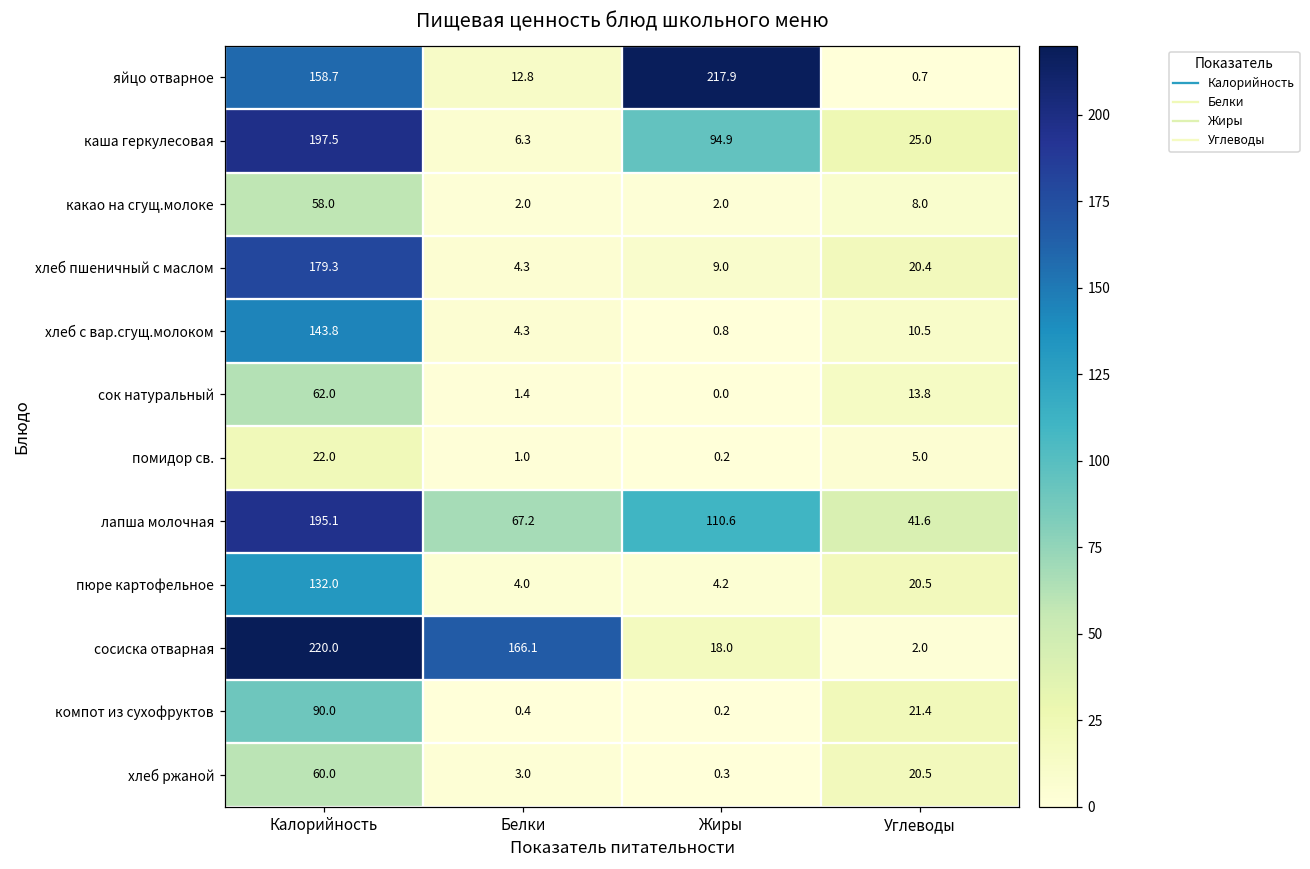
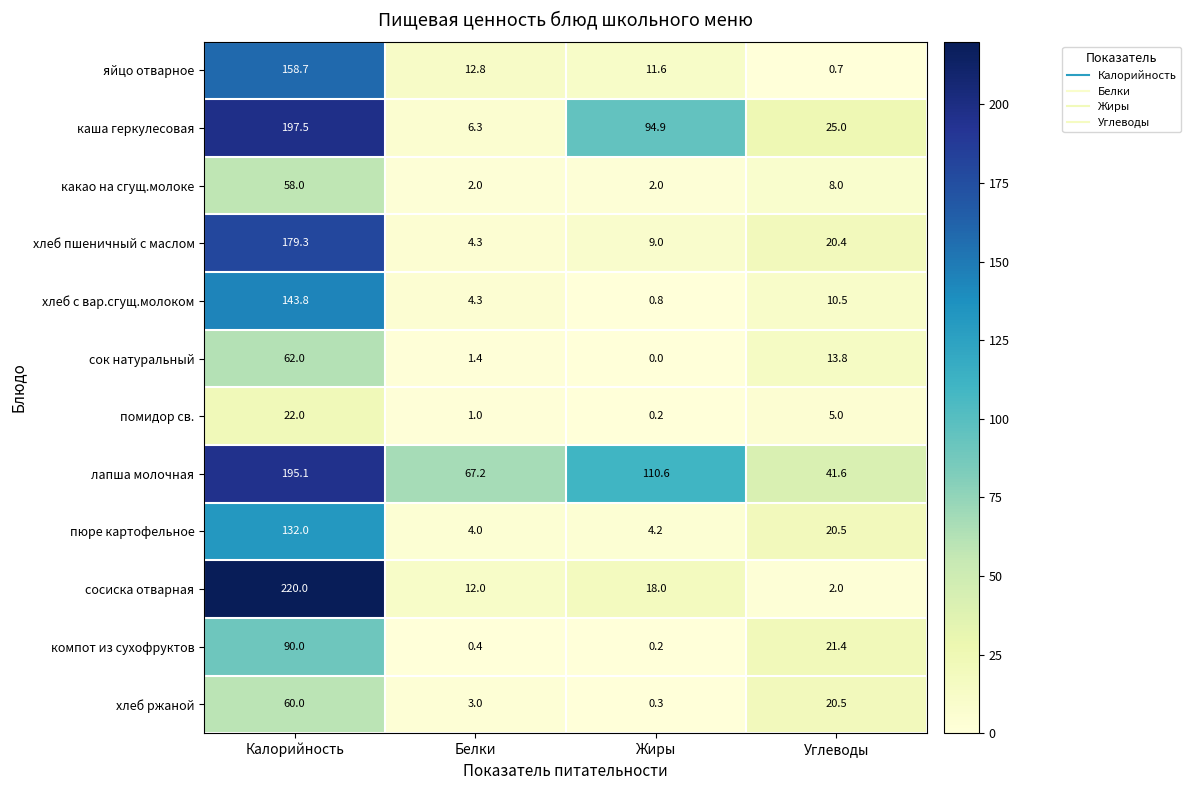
  {
    "яйцо отварное": {
      "Калорийность": 158.7,
      "Белки": 12.8,
-     "Жиры": 217.9,
+     "Жиры": 11.6,
      "Углеводы": 0.7
    },
    "каша геркулесовая": {
      "Калорийность": 197.5,
      "Белки": 6.3,
      "Жиры": 94.9,
      "Углеводы": 25.0
    },
    "какао на сгущ.молоке": {
      "Калорийность": 58.0,
      "Белки": 2.0,
      "Жиры": 2.0,
      "Углеводы": 8.0
    },
    "хлеб пшеничный с маслом": {
      "Калорийность": 179.3,
      "Белки": 4.3,
      "Жиры": 9.0,
      "Углеводы": 20.4
    },
    "хлеб с вар.сгущ.молоком": {
      "Калорийность": 143.8,
      "Белки": 4.3,
      "Жиры": 0.8,
      "Углеводы": 10.5
    },
    "сок натуральный": {
      "Калорийность": 62.0,
      "Белки": 1.4,
      "Жиры": 0.0,
      "Углеводы": 13.8
    },
    "помидор св.": {
      "Калорийность": 22.0,
      "Белки": 1.0,
      "Жиры": 0.2,
      "Углеводы": 5.0
    },
    "лапша молочная": {
      "Калорийность": 195.1,
      "Белки": 67.2,
      "Жиры": 110.6,
      "Углеводы": 41.6
    },
    "пюре картофельное": {
      "Калорийность": 132.0,
      "Белки": 4.0,
      "Жиры": 4.2,
      "Углеводы": 20.5
    },
    "сосиска отварная": {
      "Калорийность": 220.0,
-     "Белки": 166.1,
+     "Белки": 12.0,
      "Жиры": 18.0,
      "Углеводы": 2.0
    },
    "компот из сухофруктов": {
      "Калорийность": 90.0,
      "Белки": 0.4,
      "Жиры": 0.2,
      "Углеводы": 21.4
    },
    "хлеб ржаной": {
      "Калорийность": 60.0,
      "Белки": 3.0,
      "Жиры": 0.3,
      "Углеводы": 20.5
    }
  }
